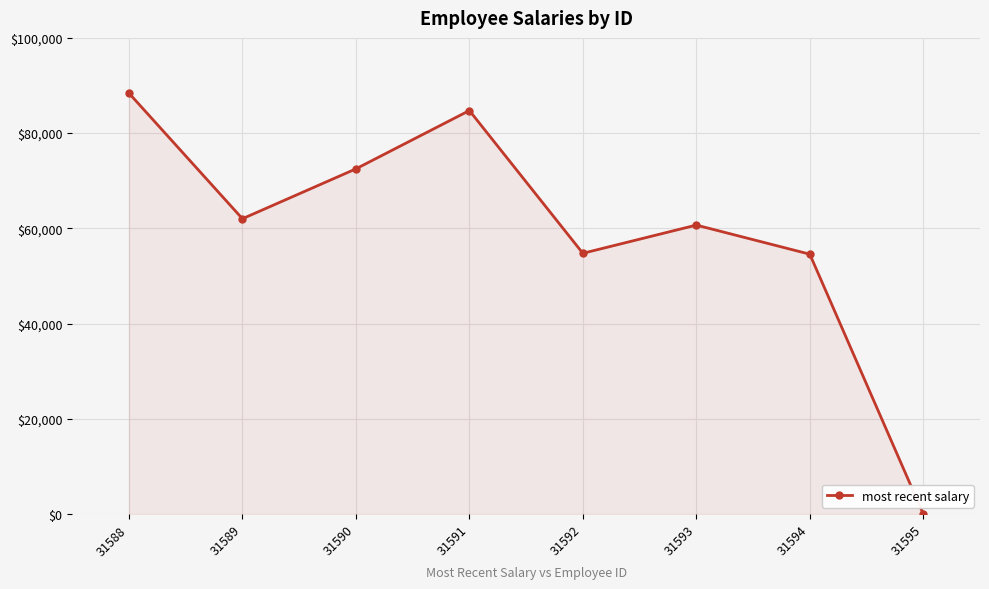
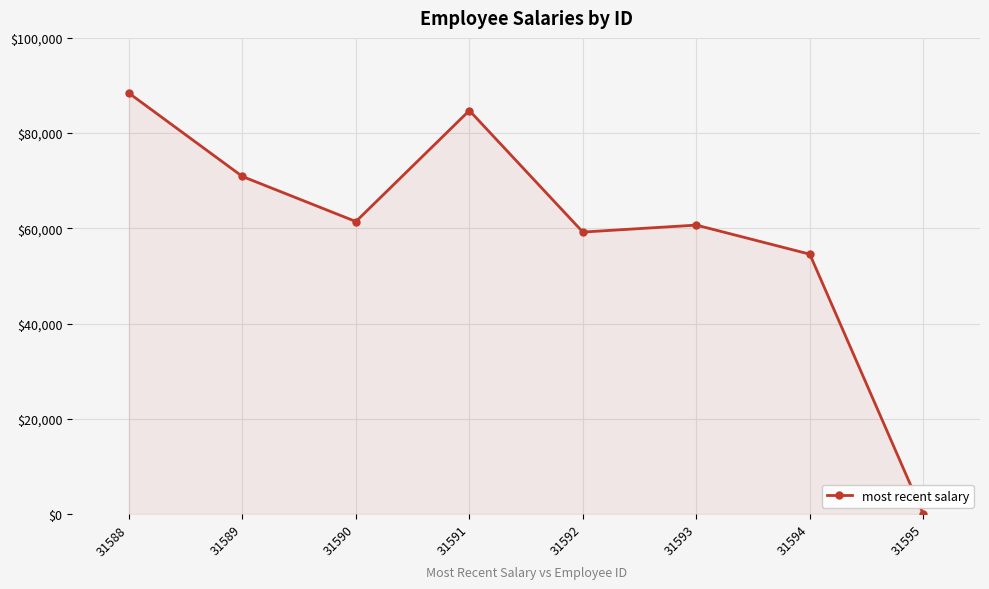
  {
    "31588": "$88,000",
-   "31589": "$62,000",
-   "31590": "$72,000",
+   "31589": "$71,000",
+   "31590": "$61,000",
    "31591": "$85,000",
-   "31592": "$55,000",
+   "31592": "$59,000",
    "31593": "$61,000",
    "31594": "$55,000",
    "31595": "$0"
  }
